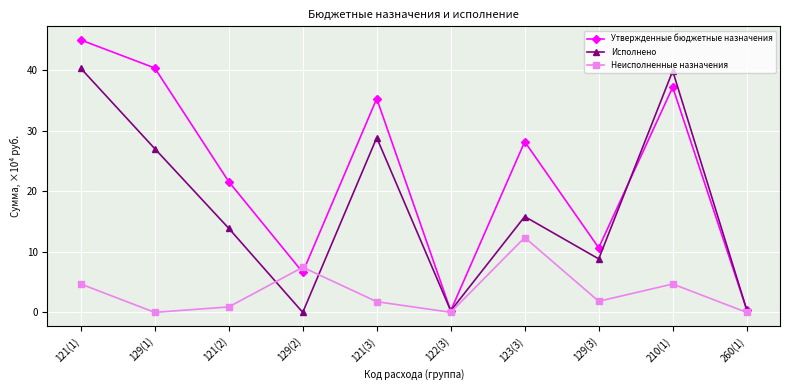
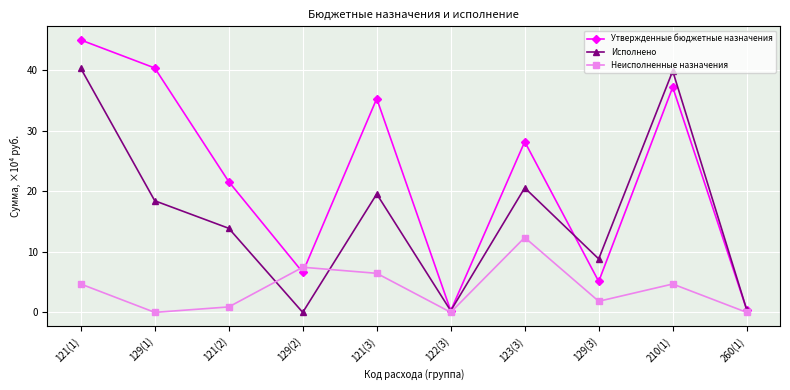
  {
    "Утвержденные бюджетные назначения": {
      "121(1)": 45,
      "129(1)": 40,
      "121(2)": 22,
      "129(2)": 7,
      "121(3)": 35,
      "123(3)": 28,
-     "129(3)": 11,
+     "129(3)": 5,
      "210(1)": 37
    },
    "Исполнено": {
      "121(1)": 40,
-     "129(1)": 27,
+     "129(1)": 18,
      "121(2)": 14,
      "129(2)": 0,
-     "121(3)": 29,
-     "123(3)": 16,
+     "121(3)": 20,
+     "123(3)": 21,
      "129(3)": 9
    },
    "Неисполненные назначения": {
      "121(1)": 5,
      "129(1)": 0,
      "121(2)": 1,
      "129(2)": 7,
-     "121(3)": 2,
+     "121(3)": 6,
      "123(3)": 12,
      "129(3)": 2,
      "210(1)": 5,
      "260(1)": 0
    }
  }
